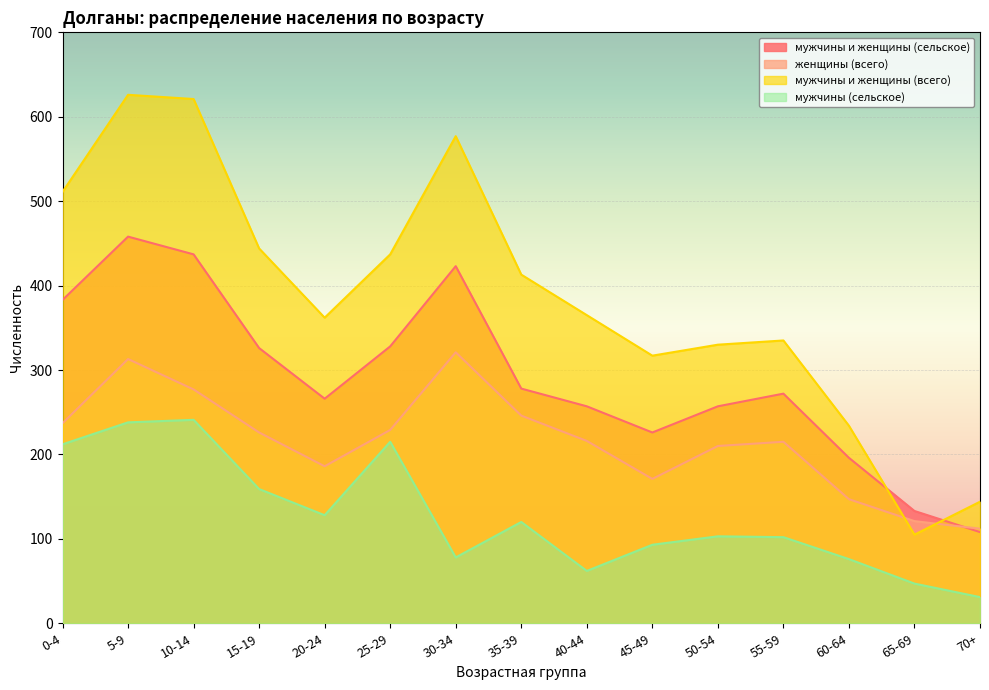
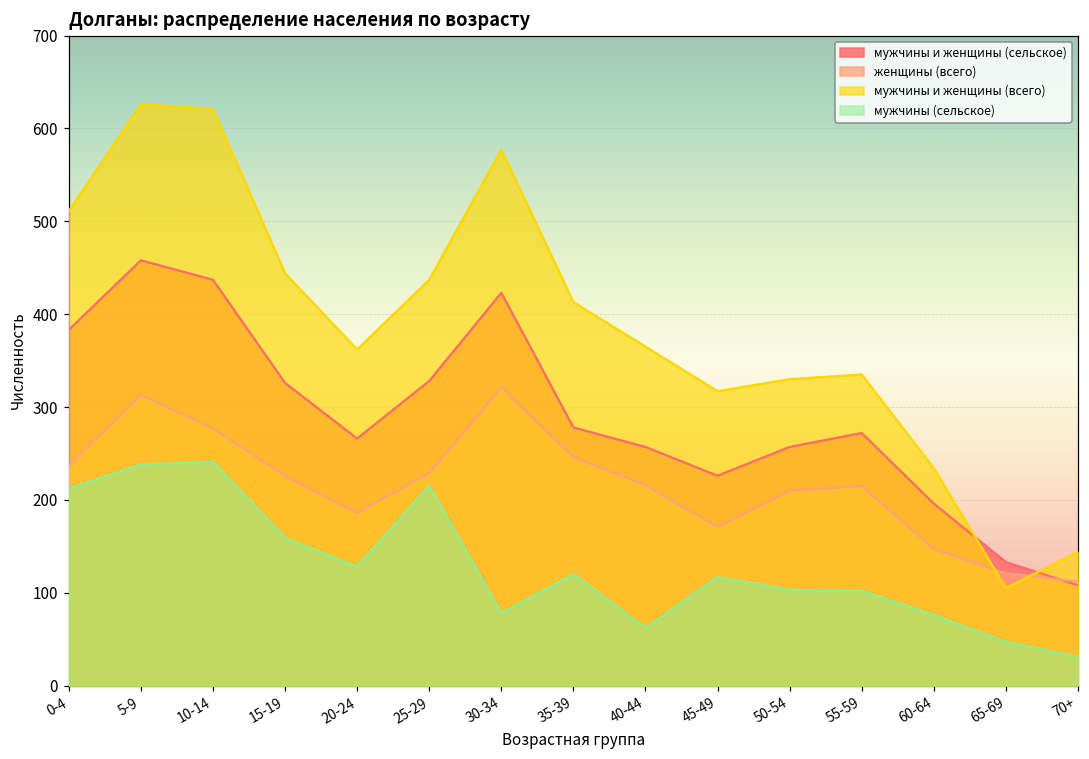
  {
    "мужчины и женщины (всего)": {
      "0-4": 510,
      "5-9": 630,
      "10-14": 620,
      "15-19": 440,
      "20-24": 360,
      "25-29": 440,
      "30-34": 580,
      "35-39": 410,
      "40-44": 370,
      "45-49": 320,
      "50-54": 330,
      "55-59": 340,
      "60-64": 230,
      "65-69": 110,
      "70+": 140
    },
    "мужчины (сельское)": {
      "0-4": 210,
      "5-9": 240,
      "10-14": 240,
      "15-19": 160,
      "20-24": 130,
      "25-29": 220,
      "30-34": 80,
      "35-39": 120,
      "40-44": 60,
-     "45-49": 90,
+     "45-49": 120,
      "50-54": 100,
      "55-59": 100,
      "60-64": 80,
      "65-69": 50,
      "70+": 30
    }
  }
